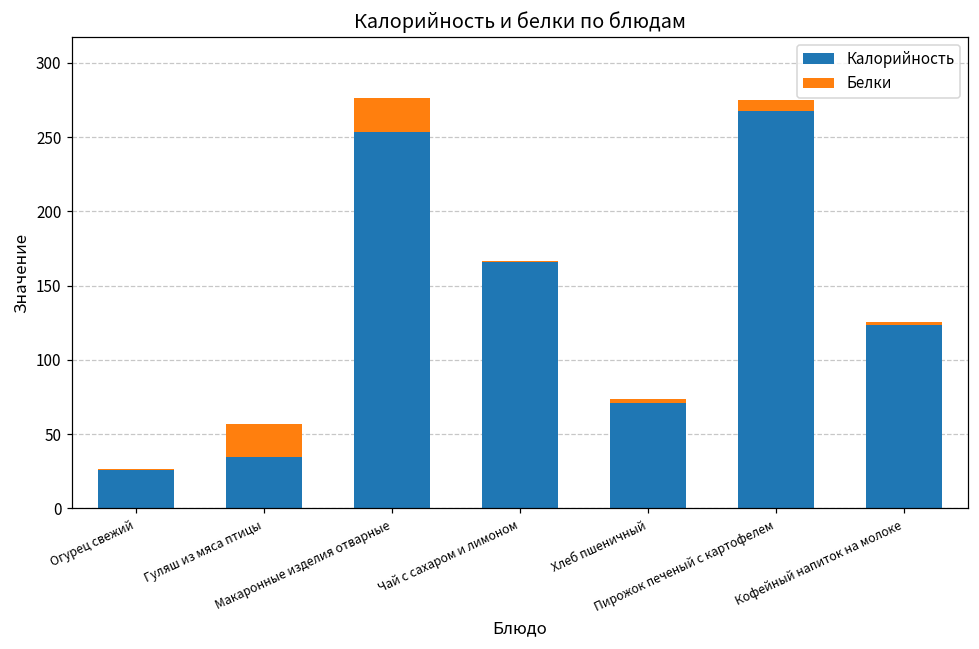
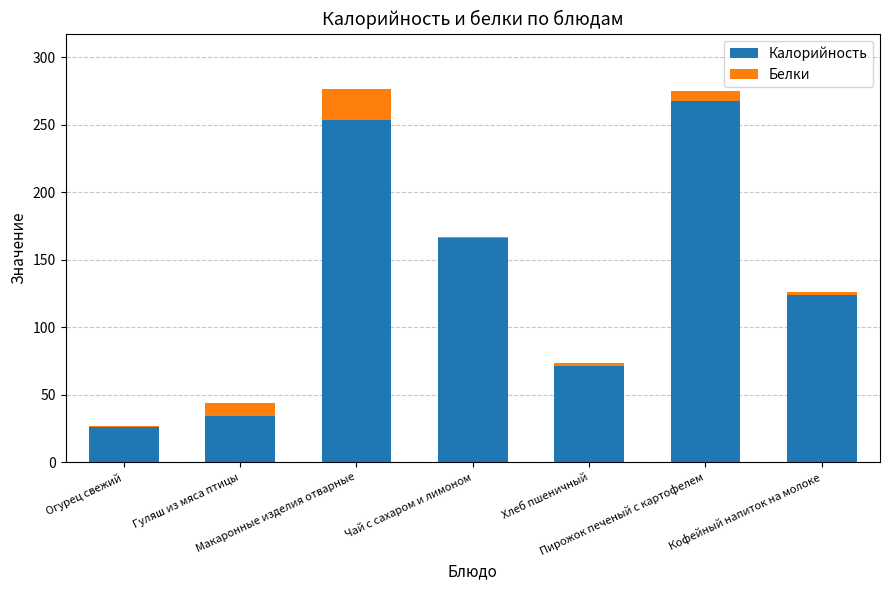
  {
    "Калорийность": {
      "Огурец свежий": 26,
      "Гуляш из мяса птицы": 34,
      "Макаронные изделия отварные": 253,
      "Чай с сахаром и лимоном": 166,
      "Хлеб пшеничный": 71,
      "Пирожок печеный с картофелем": 268,
      "Кофейный напиток на молоке": 124
    },
    "Белки": {
-     "Гуляш из мяса птицы": 22,
+     "Гуляш из мяса птицы": 10,
      "Макаронные изделия отварные": 23,
      "Хлеб пшеничный": 2,
      "Пирожок печеный с картофелем": 7,
      "Кофейный напиток на молоке": 2
    }
  }
